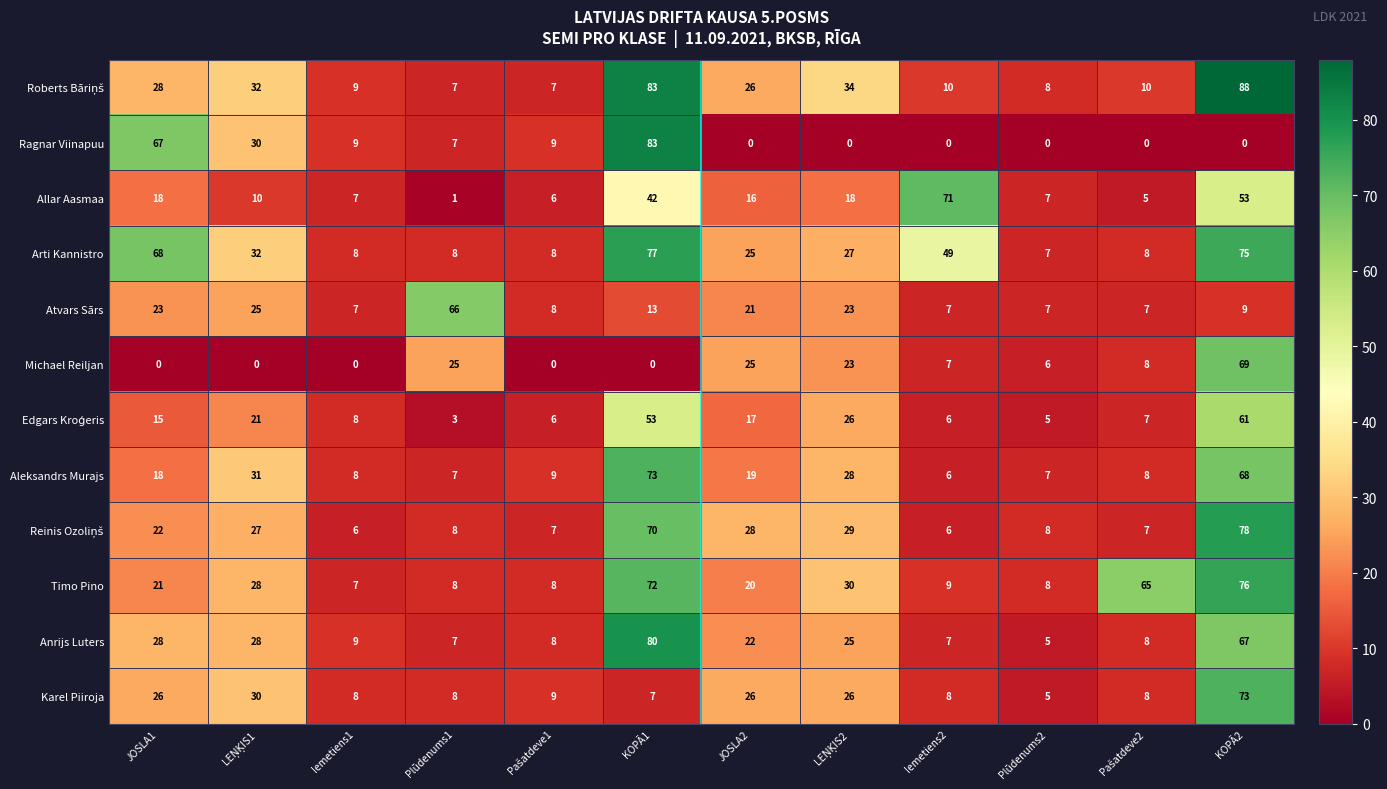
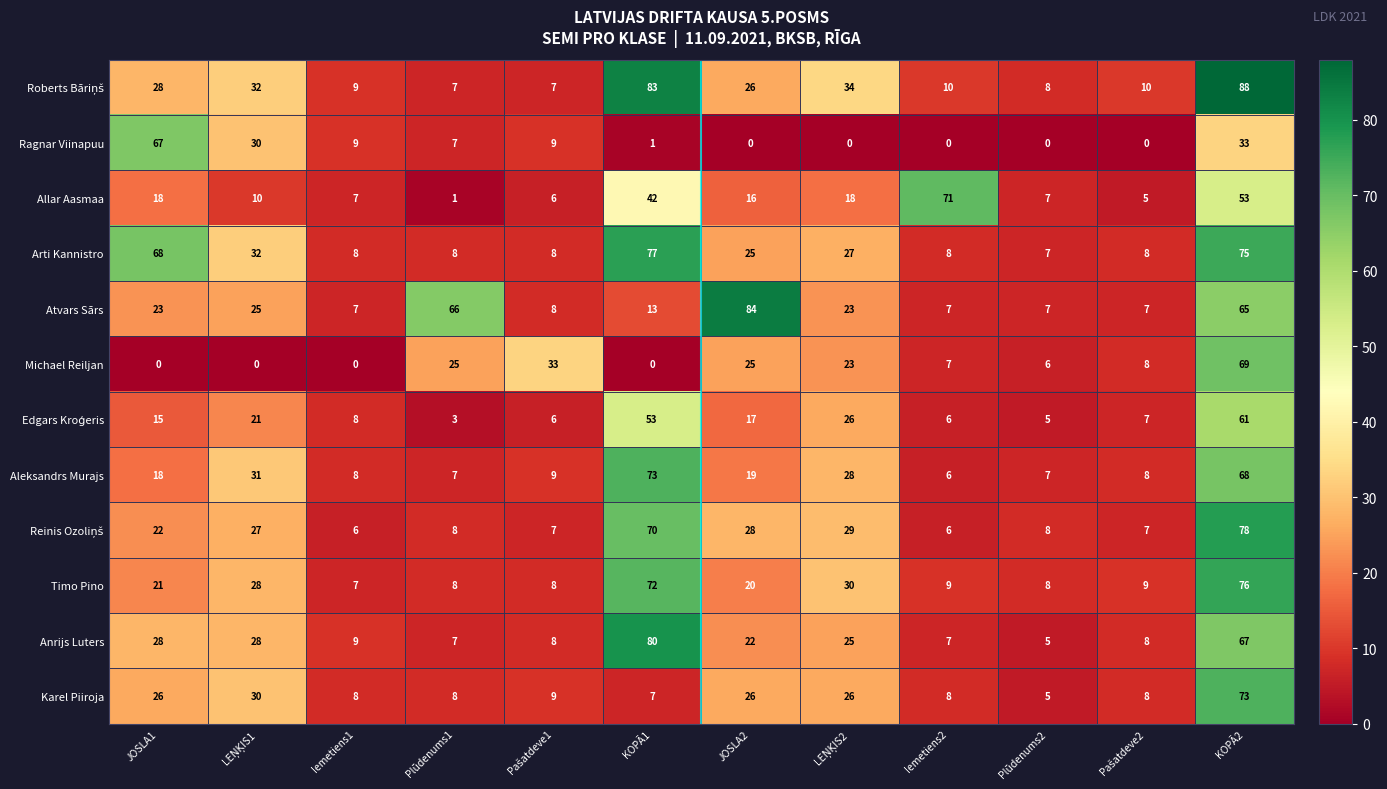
  {
    "Roberts Bāriņš": {
      "JOSLA1": 28,
      "LEŅĶIS1": 32,
      "Iemetiens1": 9,
      "Plūdenums1": 7,
      "Pašatdeve1": 7,
      "KOPĀ1": 83,
      "JOSLA2": 26,
      "LEŅĶIS2": 34,
      "Iemetiens2": 10,
      "Plūdenums2": 8,
      "Pašatdeve2": 10,
      "KOPĀ2": 88
    },
    "Ragnar Viinapuu": {
      "JOSLA1": 67,
      "LEŅĶIS1": 30,
      "Iemetiens1": 9,
      "Plūdenums1": 7,
      "Pašatdeve1": 9,
-     "KOPĀ1": 83,
+     "KOPĀ1": 1,
      "JOSLA2": 0,
      "LEŅĶIS2": 0,
      "Iemetiens2": 0,
      "Plūdenums2": 0,
      "Pašatdeve2": 0,
-     "KOPĀ2": 0
+     "KOPĀ2": 33
    },
    "Allar Aasmaa": {
      "JOSLA1": 18,
      "LEŅĶIS1": 10,
      "Iemetiens1": 7,
      "Plūdenums1": 1,
      "Pašatdeve1": 6,
      "KOPĀ1": 42,
      "JOSLA2": 16,
      "LEŅĶIS2": 18,
      "Iemetiens2": 71,
      "Plūdenums2": 7,
      "Pašatdeve2": 5,
      "KOPĀ2": 53
    },
    "Arti Kannistro": {
      "JOSLA1": 68,
      "LEŅĶIS1": 32,
      "Iemetiens1": 8,
      "Plūdenums1": 8,
      "Pašatdeve1": 8,
      "KOPĀ1": 77,
      "JOSLA2": 25,
      "LEŅĶIS2": 27,
-     "Iemetiens2": 49,
+     "Iemetiens2": 8,
      "Plūdenums2": 7,
      "Pašatdeve2": 8,
      "KOPĀ2": 75
    },
    "Atvars Sārs": {
      "JOSLA1": 23,
      "LEŅĶIS1": 25,
      "Iemetiens1": 7,
      "Plūdenums1": 66,
      "Pašatdeve1": 8,
      "KOPĀ1": 13,
-     "JOSLA2": 21,
+     "JOSLA2": 84,
      "LEŅĶIS2": 23,
      "Iemetiens2": 7,
      "Plūdenums2": 7,
      "Pašatdeve2": 7,
-     "KOPĀ2": 9
+     "KOPĀ2": 65
    },
    "Michael Reiljan": {
      "JOSLA1": 0,
      "LEŅĶIS1": 0,
      "Iemetiens1": 0,
      "Plūdenums1": 25,
-     "Pašatdeve1": 0,
+     "Pašatdeve1": 33,
      "KOPĀ1": 0,
      "JOSLA2": 25,
      "LEŅĶIS2": 23,
      "Iemetiens2": 7,
      "Plūdenums2": 6,
      "Pašatdeve2": 8,
      "KOPĀ2": 69
    },
    "Edgars Kroģeris": {
      "JOSLA1": 15,
      "LEŅĶIS1": 21,
      "Iemetiens1": 8,
      "Plūdenums1": 3,
      "Pašatdeve1": 6,
      "KOPĀ1": 53,
      "JOSLA2": 17,
      "LEŅĶIS2": 26,
      "Iemetiens2": 6,
      "Plūdenums2": 5,
      "Pašatdeve2": 7,
      "KOPĀ2": 61
    },
    "Aleksandrs Murajs": {
      "JOSLA1": 18,
      "LEŅĶIS1": 31,
      "Iemetiens1": 8,
      "Plūdenums1": 7,
      "Pašatdeve1": 9,
      "KOPĀ1": 73,
      "JOSLA2": 19,
      "LEŅĶIS2": 28,
      "Iemetiens2": 6,
      "Plūdenums2": 7,
      "Pašatdeve2": 8,
      "KOPĀ2": 68
    },
    "Reinis Ozoliņš": {
      "JOSLA1": 22,
      "LEŅĶIS1": 27,
      "Iemetiens1": 6,
      "Plūdenums1": 8,
      "Pašatdeve1": 7,
      "KOPĀ1": 70,
      "JOSLA2": 28,
      "LEŅĶIS2": 29,
      "Iemetiens2": 6,
      "Plūdenums2": 8,
      "Pašatdeve2": 7,
      "KOPĀ2": 78
    },
    "Timo Pino": {
      "JOSLA1": 21,
      "LEŅĶIS1": 28,
      "Iemetiens1": 7,
      "Plūdenums1": 8,
      "Pašatdeve1": 8,
      "KOPĀ1": 72,
      "JOSLA2": 20,
      "LEŅĶIS2": 30,
      "Iemetiens2": 9,
      "Plūdenums2": 8,
-     "Pašatdeve2": 65,
+     "Pašatdeve2": 9,
      "KOPĀ2": 76
    },
    "Anrijs Luters": {
      "JOSLA1": 28,
      "LEŅĶIS1": 28,
      "Iemetiens1": 9,
      "Plūdenums1": 7,
      "Pašatdeve1": 8,
      "KOPĀ1": 80,
      "JOSLA2": 22,
      "LEŅĶIS2": 25,
      "Iemetiens2": 7,
      "Plūdenums2": 5,
      "Pašatdeve2": 8,
      "KOPĀ2": 67
    },
    "Karel Piiroja": {
      "JOSLA1": 26,
      "LEŅĶIS1": 30,
      "Iemetiens1": 8,
      "Plūdenums1": 8,
      "Pašatdeve1": 9,
      "KOPĀ1": 7,
      "JOSLA2": 26,
      "LEŅĶIS2": 26,
      "Iemetiens2": 8,
      "Plūdenums2": 5,
      "Pašatdeve2": 8,
      "KOPĀ2": 73
    }
  }
